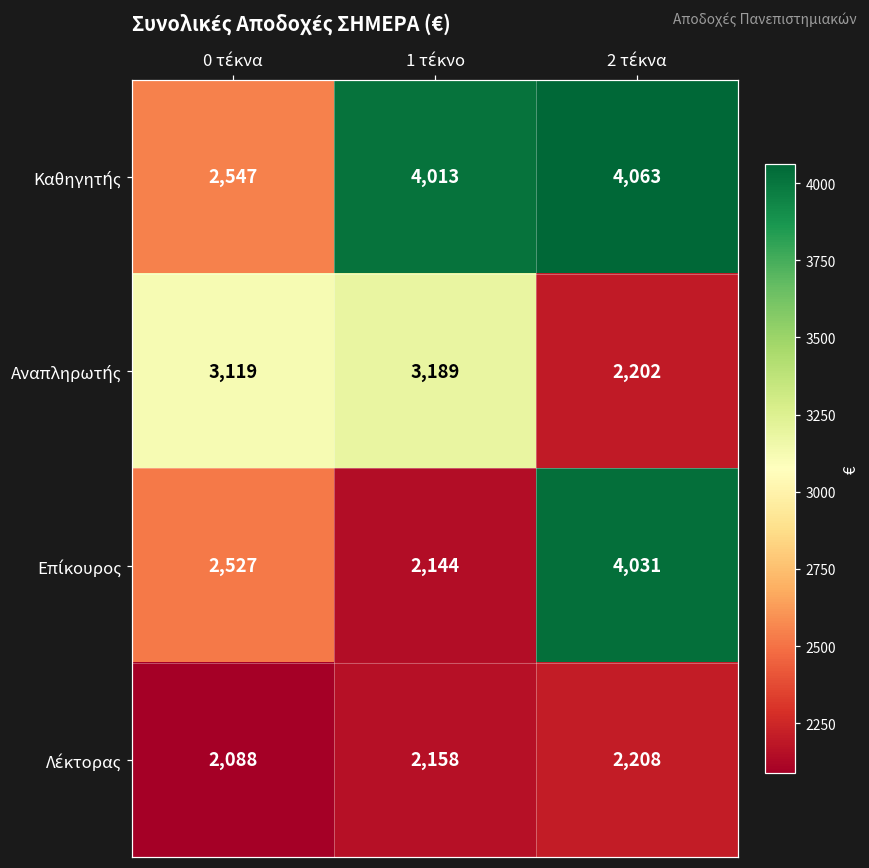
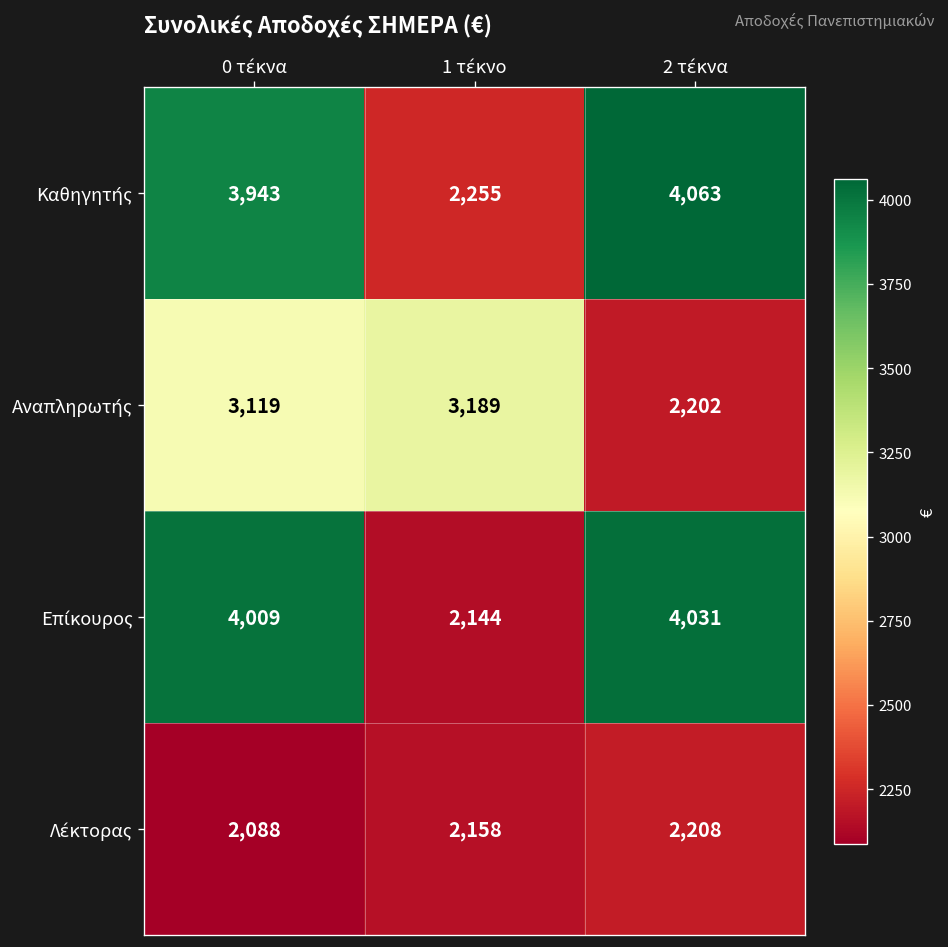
  {
    "Καθηγητής": {
-     "0 τέκνα": "2,547",
-     "1 τέκνο": "4,013",
+     "0 τέκνα": "3,943",
+     "1 τέκνο": "2,255",
      "2 τέκνα": "4,063"
    },
    "Αναπληρωτής": {
      "0 τέκνα": "3,119",
      "1 τέκνο": "3,189",
      "2 τέκνα": "2,202"
    },
    "Επίκουρος": {
-     "0 τέκνα": "2,527",
+     "0 τέκνα": "4,009",
      "1 τέκνο": "2,144",
      "2 τέκνα": "4,031"
    },
    "Λέκτορας": {
      "0 τέκνα": "2,088",
      "1 τέκνο": "2,158",
      "2 τέκνα": "2,208"
    }
  }
